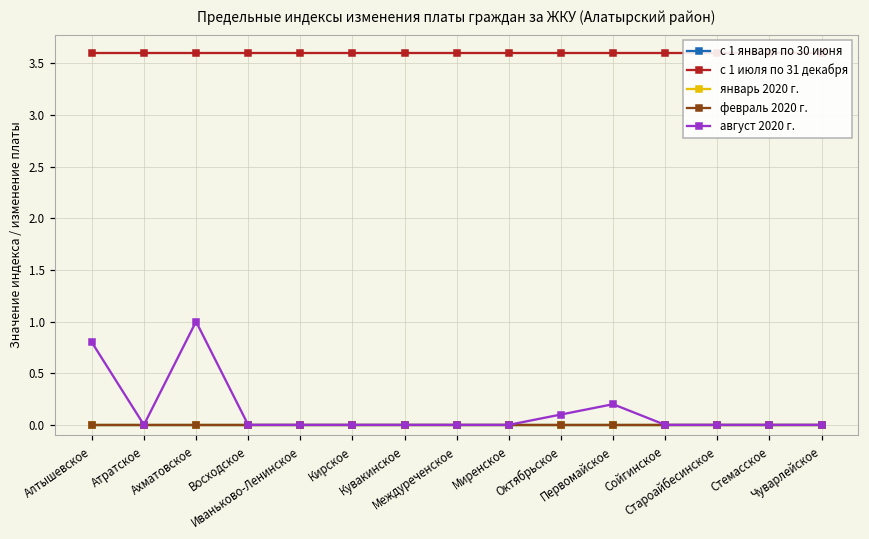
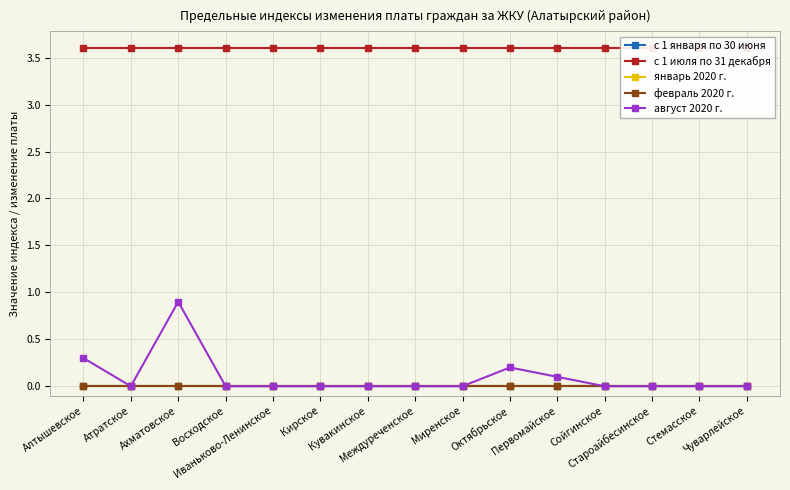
  {
    "август 2020 г.": {
-     "Алтышевское": 0.8,
-     "Ахматовское": 1.0,
-     "Октябрьское": 0.1,
-     "Первомайское": 0.2
+     "Алтышевское": 0.3,
+     "Ахматовское": 0.9,
+     "Октябрьское": 0.2,
+     "Первомайское": 0.1
    }
  }
